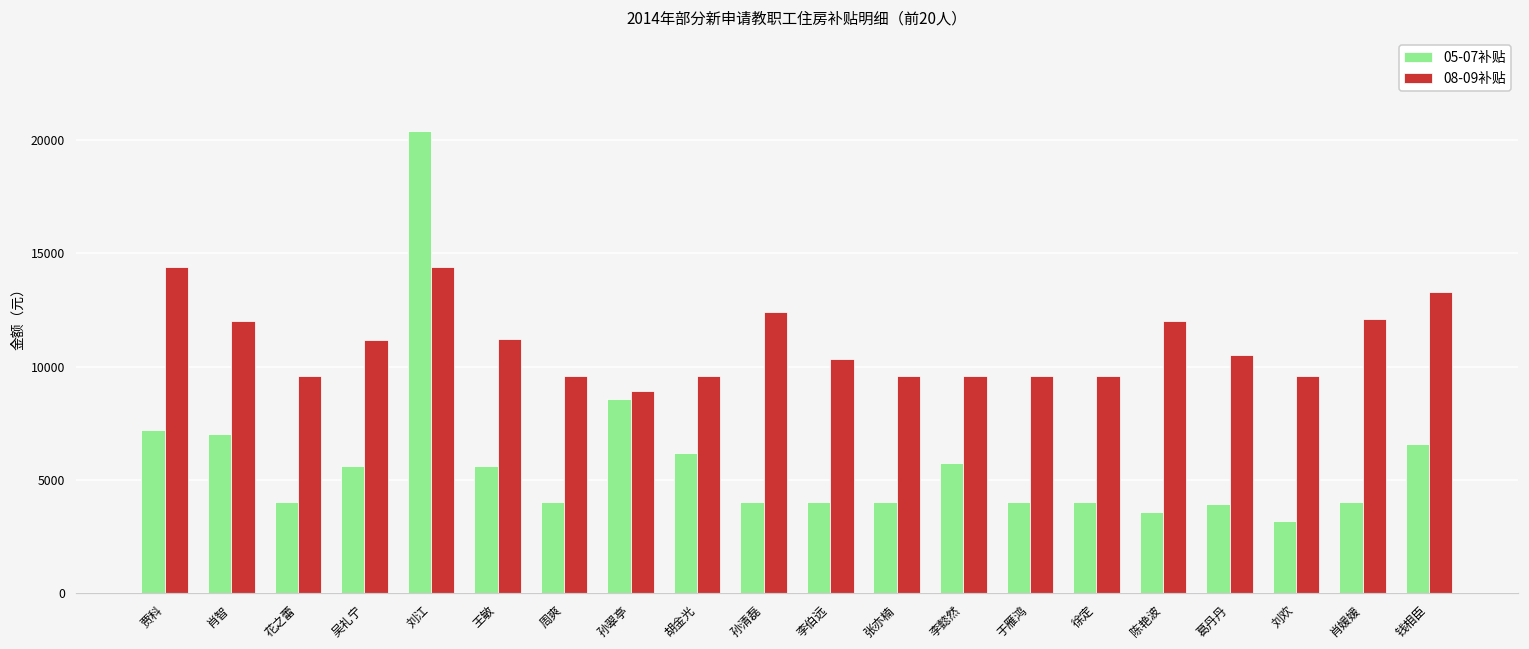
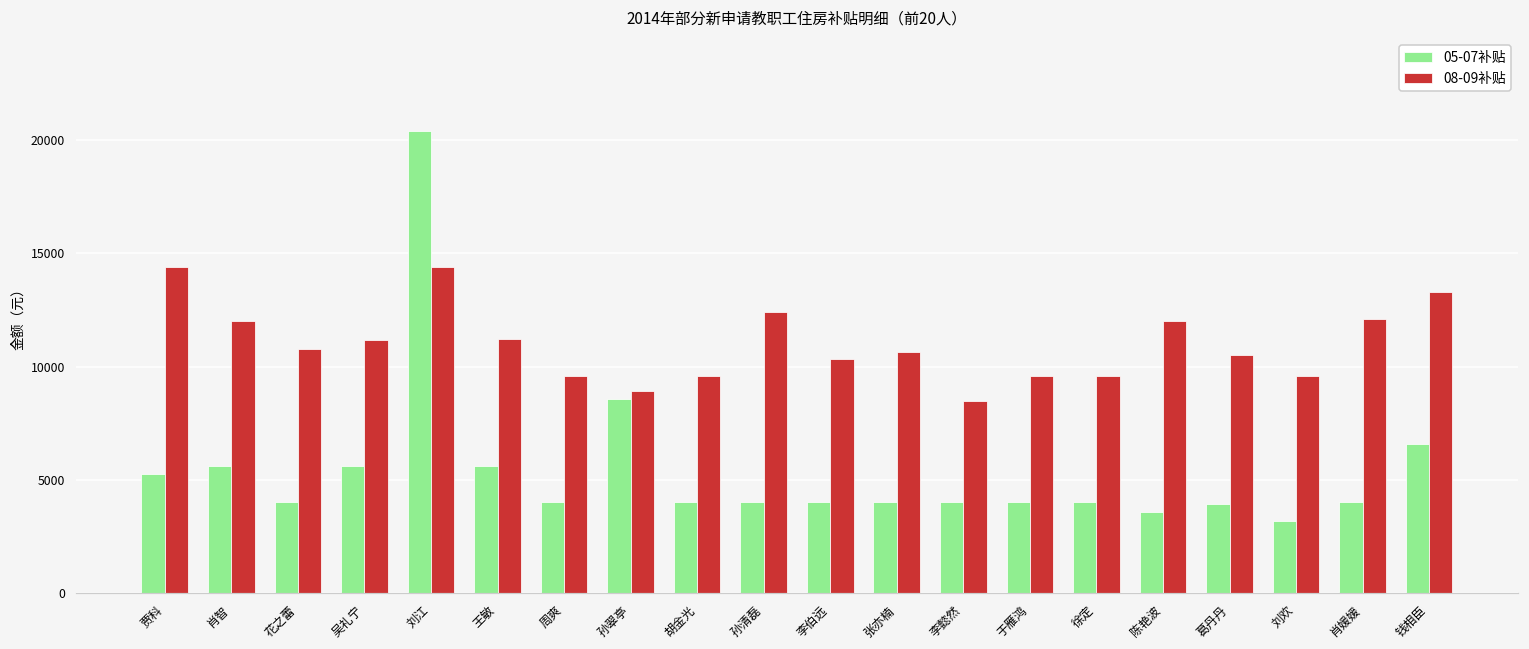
  {
    "05-07补贴": {
-     "贾科": 7200,
-     "肖智": 7000,
+     "贾科": 5300,
+     "肖智": 5600,
      "花之蕾": 4000,
      "吴礼宁": 5600,
      "刘江": 20400,
      "王敏": 5600,
      "周爽": 4000,
      "孙翠亭": 8600,
-     "胡金光": 6200,
+     "胡金光": 4000,
      "孙清磊": 4000,
      "李伯远": 4000,
      "张亦楠": 4000,
-     "李懿然": 5800,
+     "李懿然": 4000,
      "于雁鸿": 4000,
      "徐定": 4000,
      "陈艳波": 3600,
      "葛丹丹": 3900,
      "刘欢": 3200,
      "肖媛媛": 4000,
      "钱相臣": 6600
    },
    "08-09补贴": {
      "贾科": 14400,
      "肖智": 12000,
-     "花之蕾": 9600,
+     "花之蕾": 10800,
      "吴礼宁": 11100,
      "刘江": 14400,
      "王敏": 11200,
      "周爽": 9600,
      "孙翠亭": 8900,
      "胡金光": 9600,
      "孙清磊": 12400,
      "李伯远": 10400,
-     "张亦楠": 9600,
-     "李懿然": 9600,
+     "张亦楠": 10600,
+     "李懿然": 8500,
      "于雁鸿": 9600,
      "徐定": 9600,
      "陈艳波": 12000,
      "葛丹丹": 10500,
      "刘欢": 9600,
      "肖媛媛": 12100,
      "钱相臣": 13300
    }
  }
